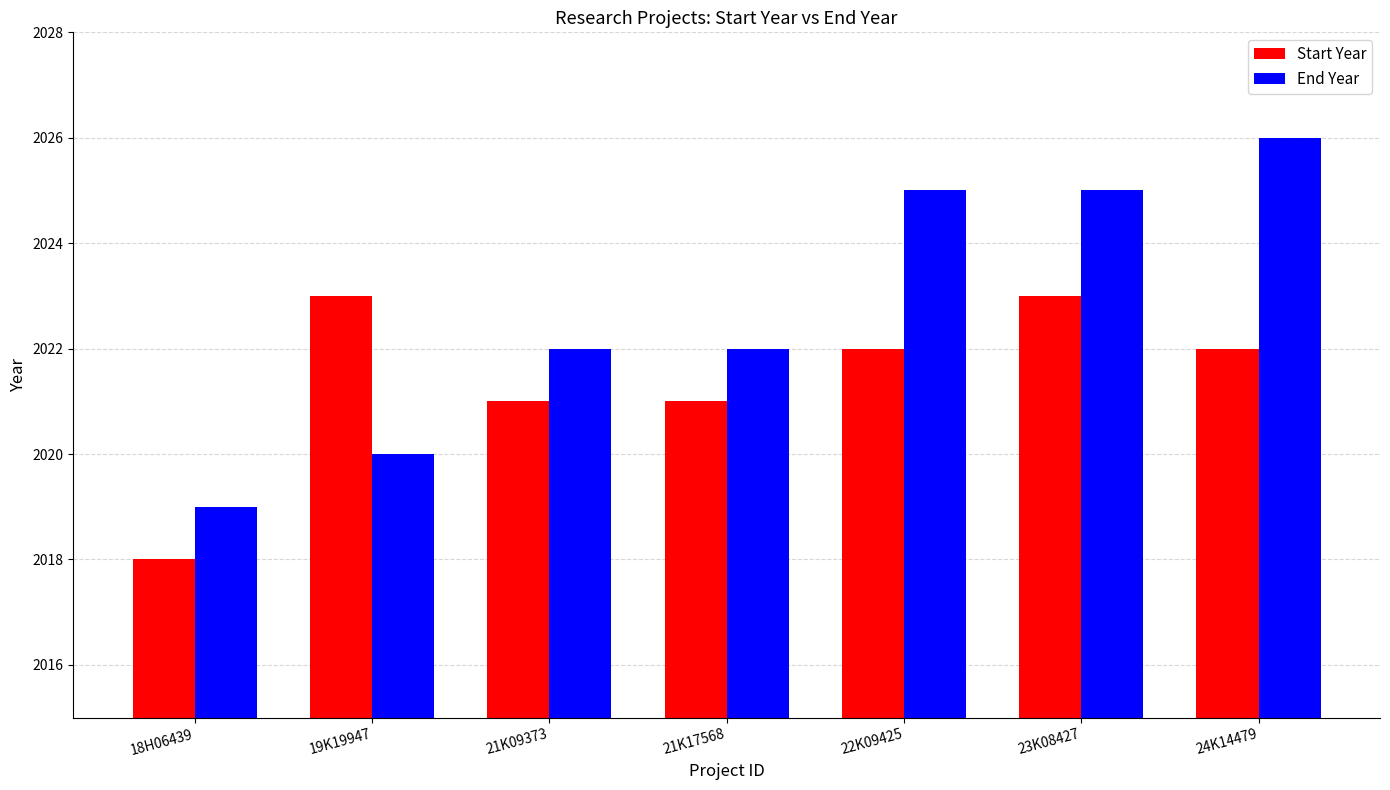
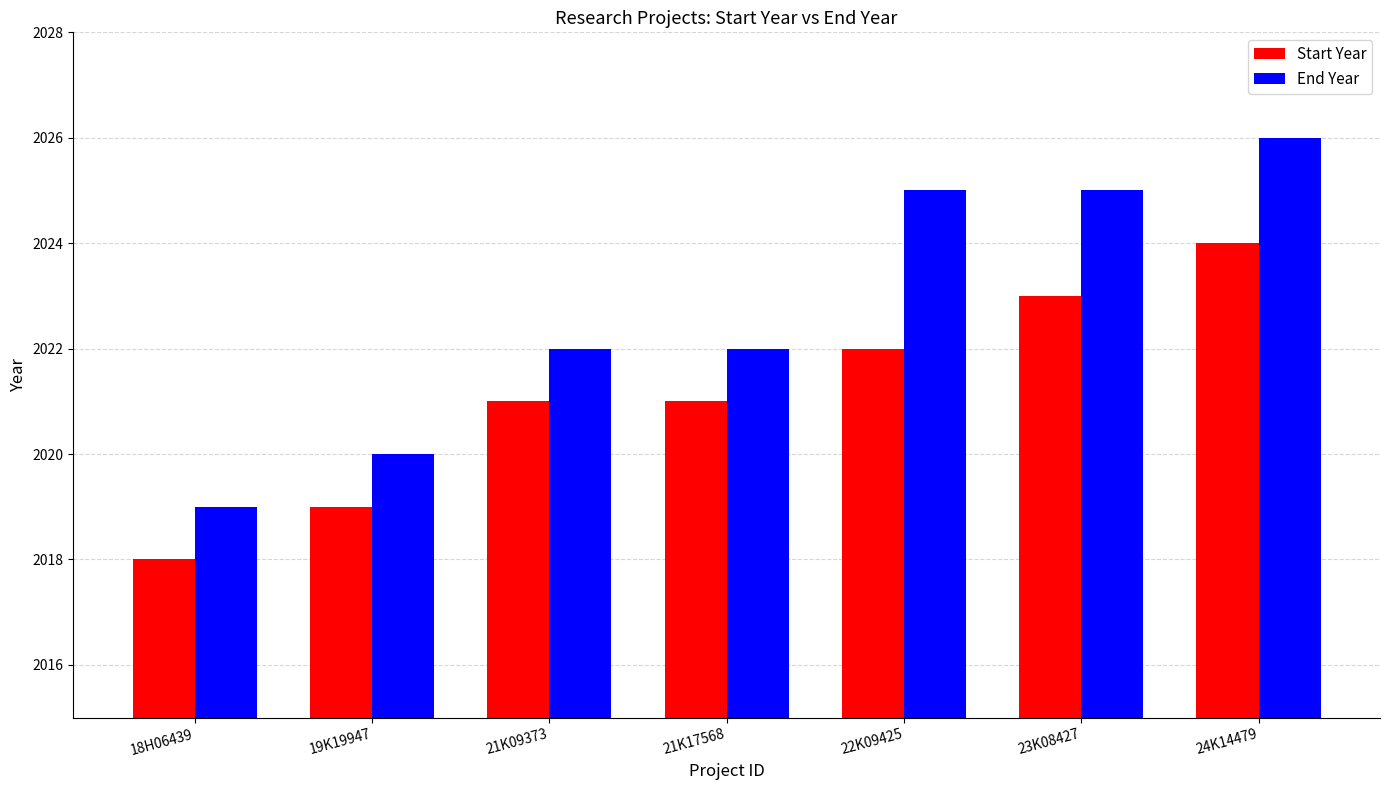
  {
    "Start Year": {
      "18H06439": 2018,
-     "19K19947": 2023,
+     "19K19947": 2019,
      "21K09373": 2021,
      "21K17568": 2021,
      "22K09425": 2022,
      "23K08427": 2023,
-     "24K14479": 2022
+     "24K14479": 2024
    },
    "End Year": {
      "18H06439": 2019,
      "19K19947": 2020,
      "21K09373": 2022,
      "21K17568": 2022,
      "22K09425": 2025,
      "23K08427": 2025,
      "24K14479": 2026
    }
  }
